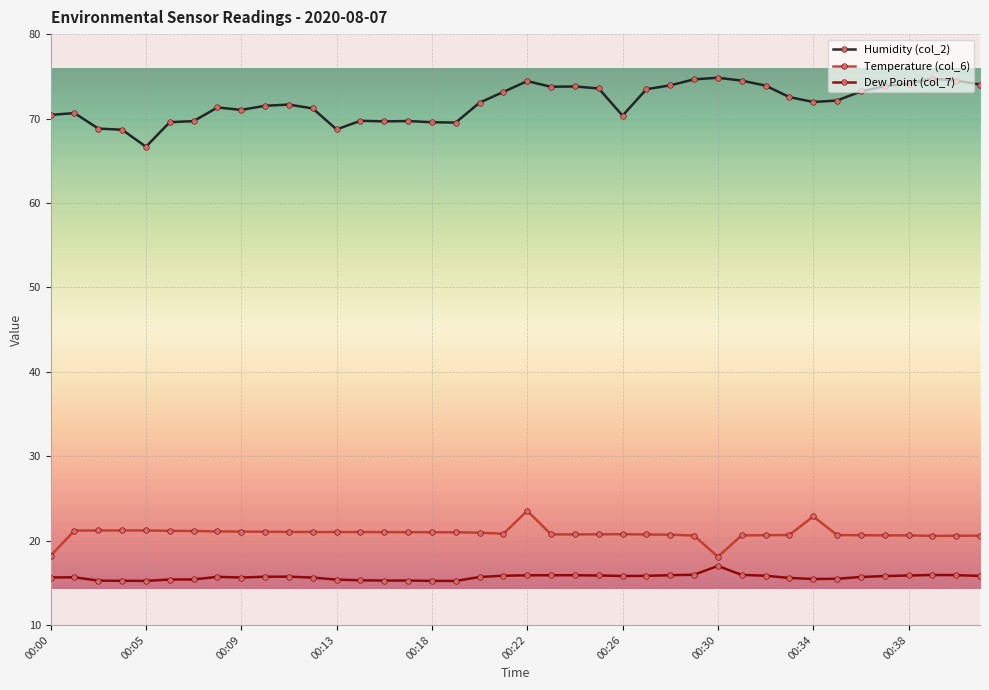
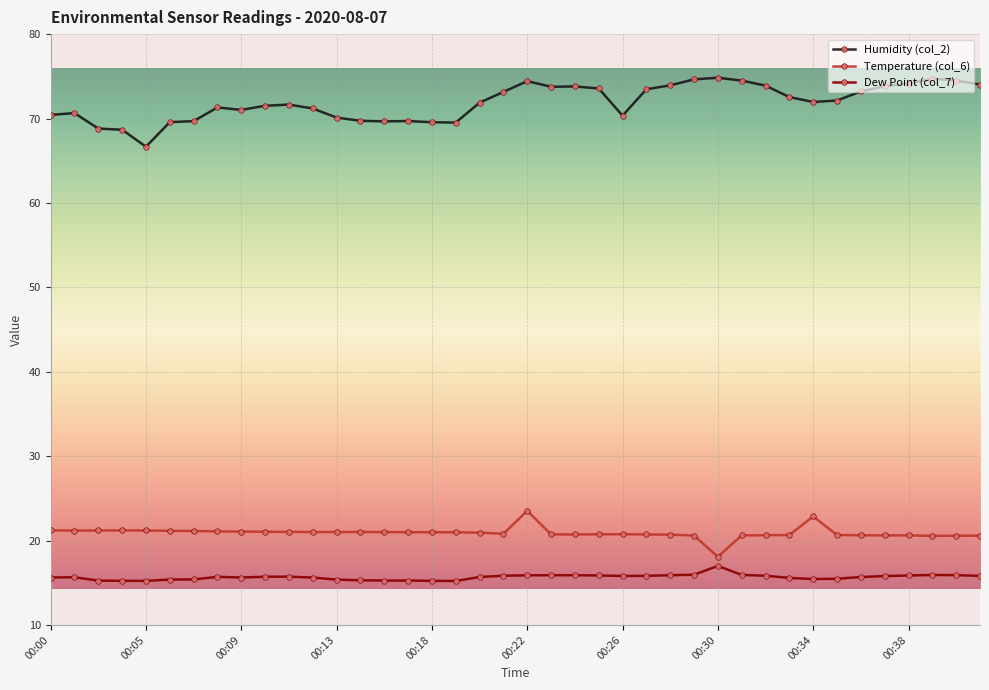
  {
    "Humidity (col_2)": {
      "00:00": 70,
      "00:05": 67,
      "00:09": 71,
-     "00:13": 69,
+     "00:13": 70,
      "00:18": 70,
      "00:22": 74,
      "00:26": 70,
      "00:30": 75,
      "00:34": 72
    },
    "Temperature (col_6)": {
-     "00:00": 18,
+     "00:00": 21,
      "00:05": 21,
      "00:09": 21,
      "00:13": 21,
      "00:18": 21,
      "00:22": 24,
      "00:26": 21,
      "00:30": 18,
      "00:34": 23,
      "00:38": 21
    },
    "Dew Point (col_7)": {
      "00:00": 16,
      "00:05": 15,
      "00:09": 16,
      "00:13": 15,
      "00:18": 15,
      "00:22": 16,
      "00:26": 16,
      "00:30": 17,
      "00:34": 15,
      "00:38": 16
    }
  }
